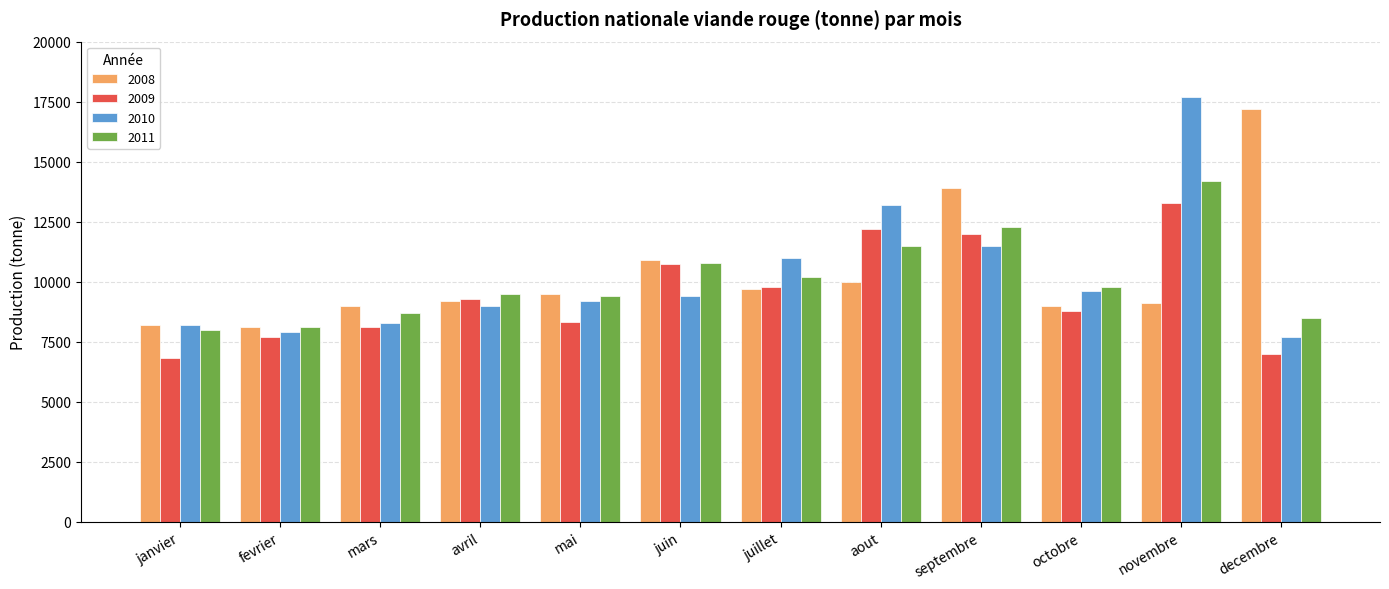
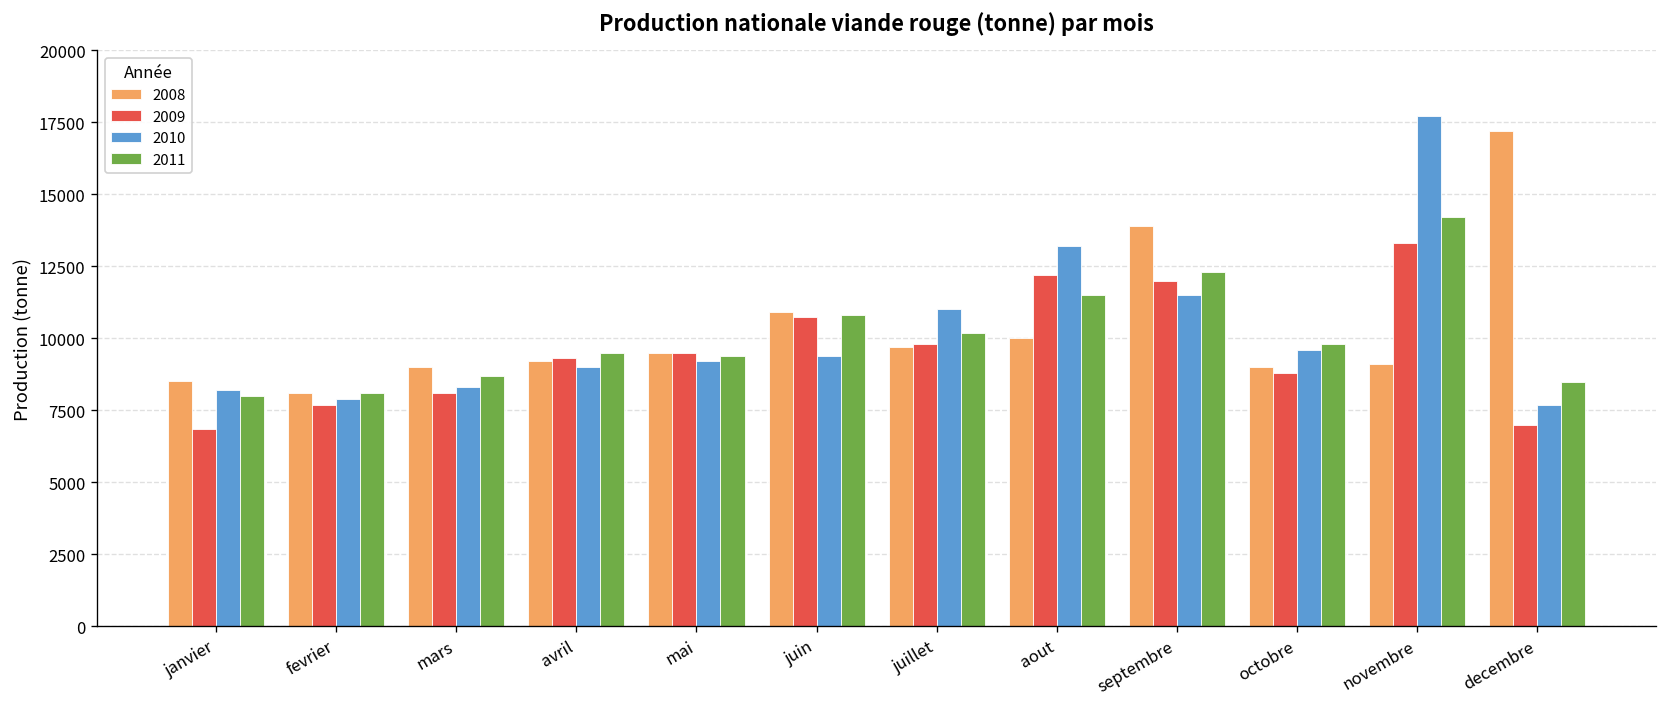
  {
    "2008": {
-     "janvier": 8200,
+     "janvier": 8500,
      "fevrier": 8100,
      "mars": 9000,
      "avril": 9200,
      "mai": 9500,
      "juin": 10900,
      "juillet": 9700,
      "aout": 10000,
      "septembre": 13900,
      "octobre": 9000,
      "novembre": 9100,
      "decembre": 17200
    },
    "2009": {
      "janvier": 6800,
      "fevrier": 7700,
      "mars": 8100,
      "avril": 9300,
-     "mai": 8300,
+     "mai": 9500,
      "juin": 10700,
      "juillet": 9800,
      "aout": 12200,
      "septembre": 12000,
      "octobre": 8800,
      "novembre": 13300,
      "decembre": 7000
    },
    "2010": {
      "janvier": 8200,
      "fevrier": 7900,
      "mars": 8300,
      "avril": 9000,
      "mai": 9200,
      "juin": 9400,
      "juillet": 11000,
      "aout": 13200,
      "septembre": 11500,
      "octobre": 9600,
      "novembre": 17700,
      "decembre": 7700
    },
    "2011": {
      "janvier": 8000,
      "fevrier": 8100,
      "mars": 8700,
      "avril": 9500,
      "mai": 9400,
      "juin": 10800,
      "juillet": 10200,
      "aout": 11500,
      "septembre": 12300,
      "octobre": 9800,
      "novembre": 14200,
      "decembre": 8500
    }
  }
